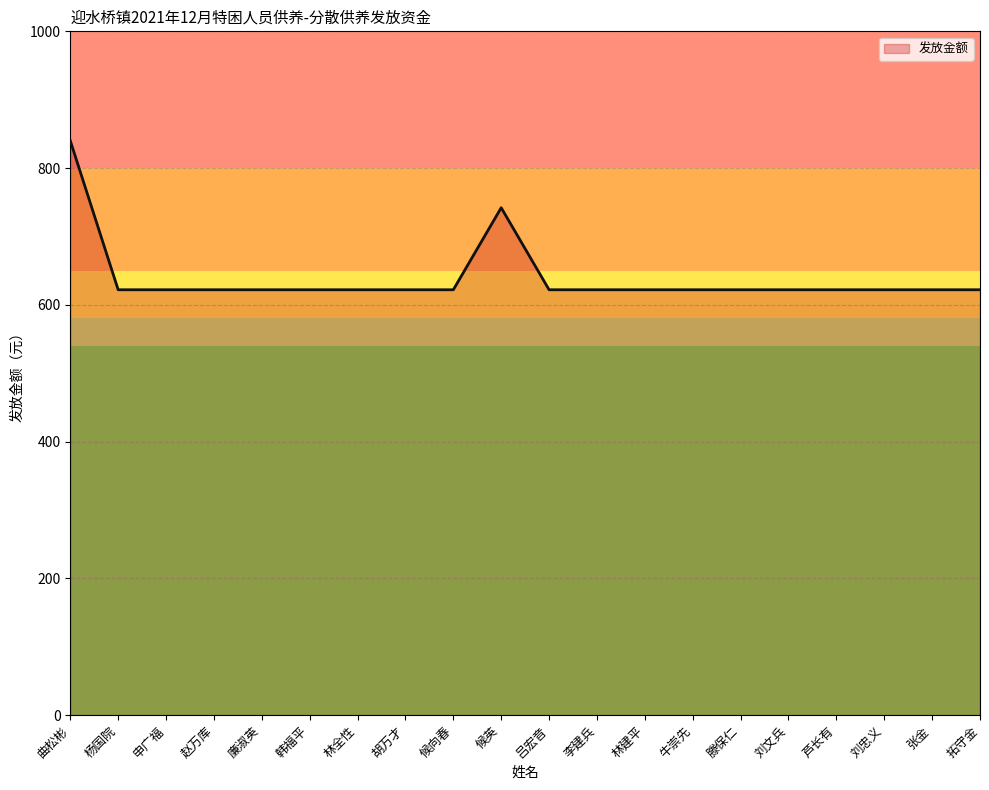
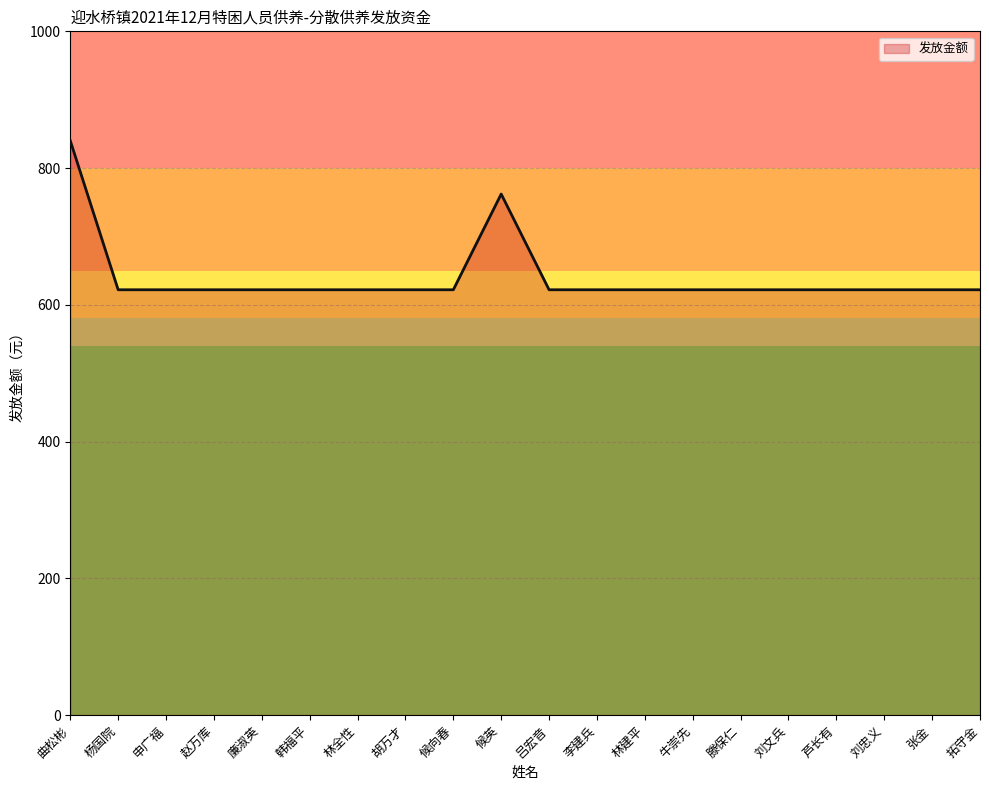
  {
    "曲松彬": 840,
    "杨国院": 620,
    "申广福": 620,
    "赵万库": 620,
    "廉淑英": 620,
    "韩福平": 620,
    "林全性": 620,
    "胡万才": 620,
    "候向春": 620,
-   "候英": 740,
+   "候英": 760,
    "吕宏音": 620,
    "李建兵": 620,
    "林建平": 620,
    "牛崇先": 620,
    "滕保仁": 620,
    "刘文兵": 620,
    "芦长有": 620,
    "刘忠义": 620,
    "张金": 620,
    "拓守金": 620
  }
